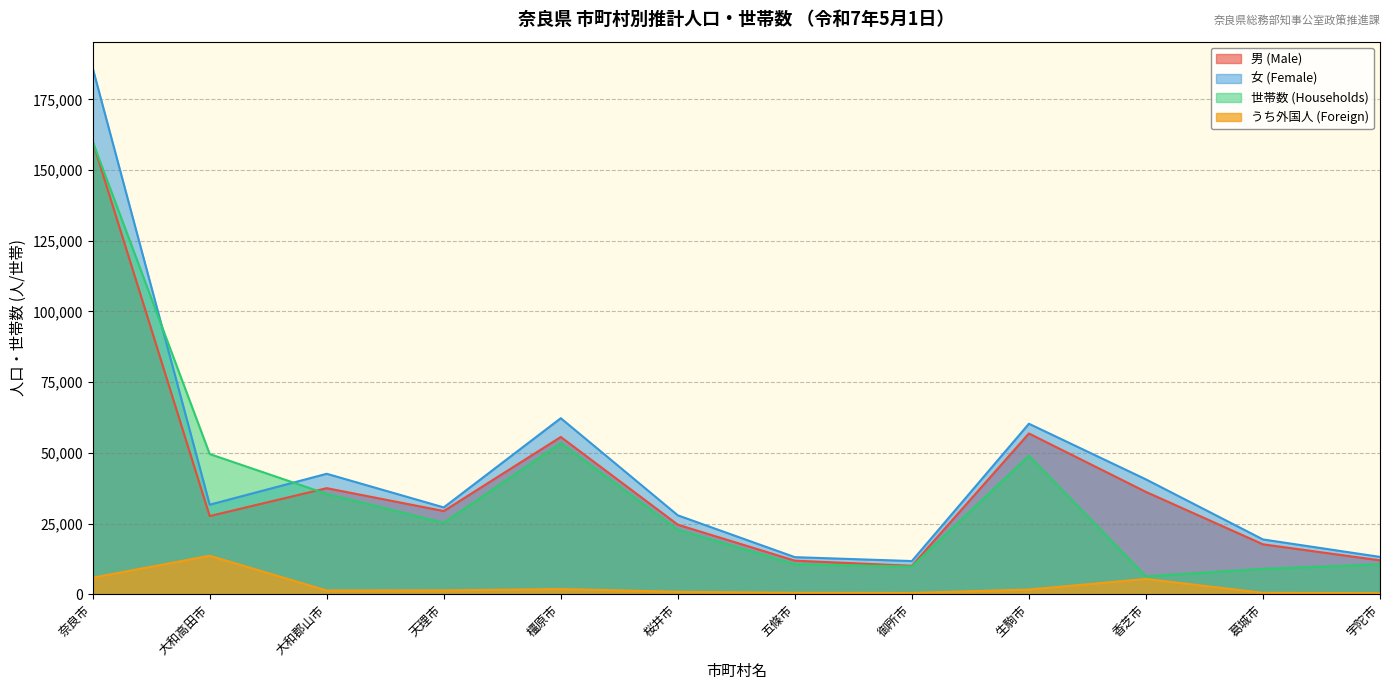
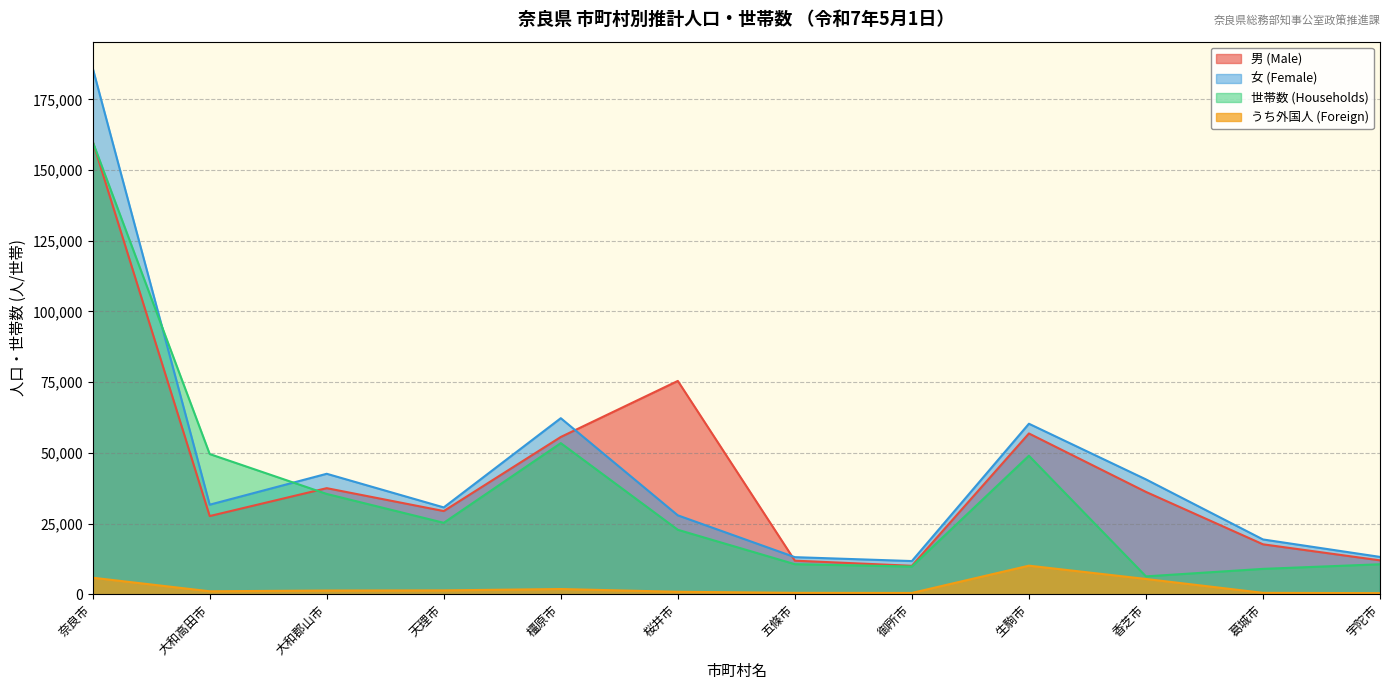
  {
    "男 (Male)": {
      "大和高田市": "28,000",
      "大和郡山市": "38,000",
      "天理市": "29,000",
      "橿原市": "56,000",
-     "桜井市": "25,000",
+     "桜井市": "75,000",
      "五條市": "12,000",
      "生駒市": "57,000",
      "香芝市": "36,000",
      "葛城市": "18,000",
      "宇陀市": "12,000"
    },
    "女 (Female)": {
      "奈良市": "186,000",
      "大和高田市": "32,000",
      "大和郡山市": "43,000",
      "天理市": "31,000",
      "橿原市": "62,000",
      "桜井市": "28,000",
      "五條市": "13,000",
      "御所市": "12,000",
      "生駒市": "60,000",
      "香芝市": "41,000",
      "葛城市": "19,000",
      "宇陀市": "13,000"
    },
    "世帯数 (Households)": {
      "大和高田市": "50,000",
      "大和郡山市": "35,000",
      "天理市": "25,000",
      "橿原市": "53,000",
      "桜井市": "23,000",
      "五條市": "11,000",
      "生駒市": "49,000",
      "香芝市": "6,000",
      "葛城市": "9,000",
      "宇陀市": "11,000"
    },
    "うち外国人 (Foreign)": {
      "奈良市": "6,000",
-     "大和高田市": "14,000",
+     "大和高田市": "1,000",
      "大和郡山市": "1,000",
      "天理市": "1,000",
      "橿原市": "2,000",
      "桜井市": "1,000",
      "五條市": "1,000",
      "御所市": "0",
-     "生駒市": "2,000",
+     "生駒市": "10,000",
      "香芝市": "5,000",
      "葛城市": "1,000",
      "宇陀市": "0"
    }
  }
